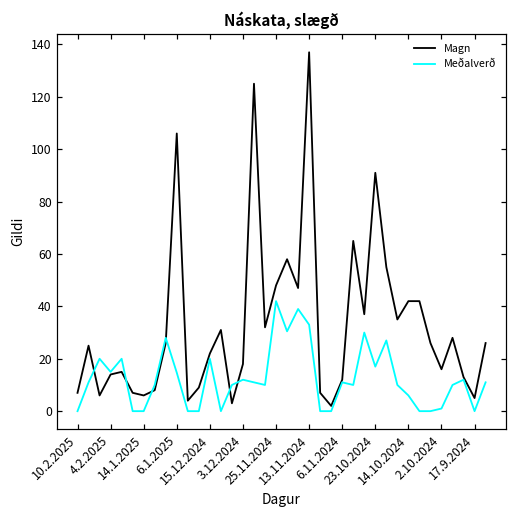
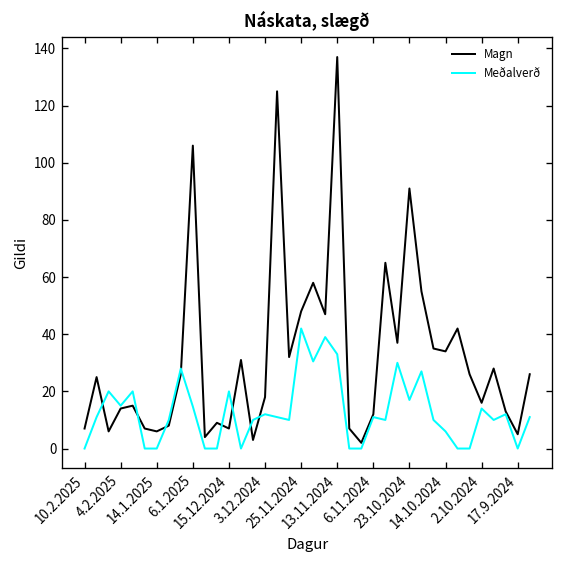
  {
    "Magn": {
      "10.2.2025": 7,
      "14.1.2025": 6,
      "6.1.2025": 106,
-     "15.12.2024": 22,
+     "15.12.2024": 7,
      "3.12.2024": 18,
      "25.11.2024": 48,
      "13.11.2024": 137,
      "23.10.2024": 91,
-     "14.10.2024": 42,
+     "14.10.2024": 34,
      "2.10.2024": 16,
      "17.9.2024": 5
    },
    "Meðalverð": {
      "10.2.2025": 0,
      "14.1.2025": 0,
      "6.1.2025": 15,
      "15.12.2024": 20,
      "3.12.2024": 12,
      "25.11.2024": 42,
      "13.11.2024": 33,
      "23.10.2024": 17,
      "14.10.2024": 6,
-     "2.10.2024": 1,
+     "2.10.2024": 14,
      "17.9.2024": 0
    }
  }
